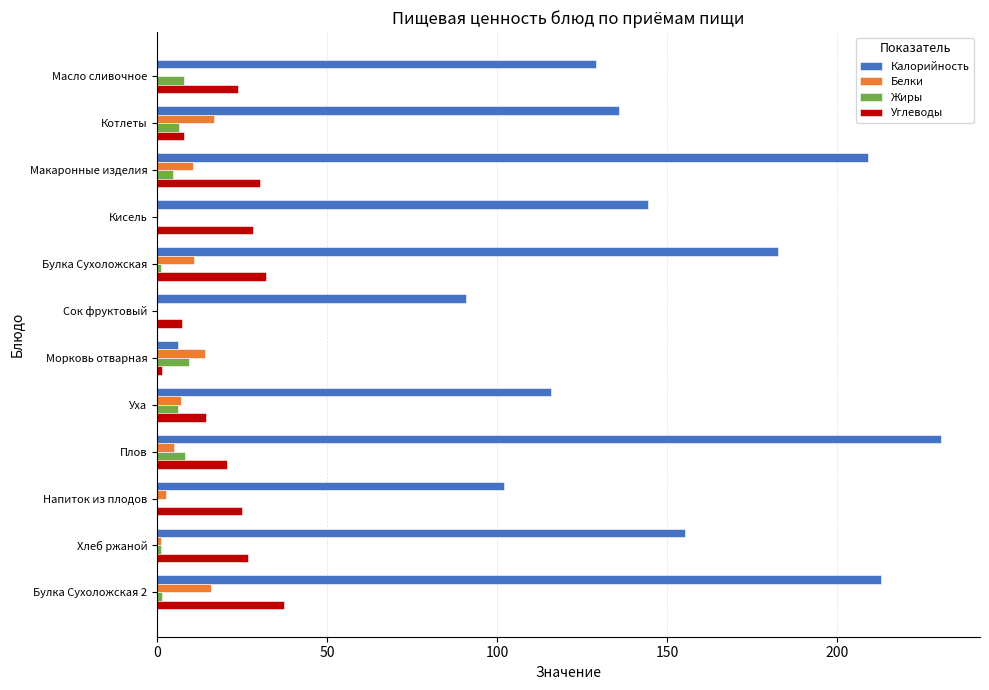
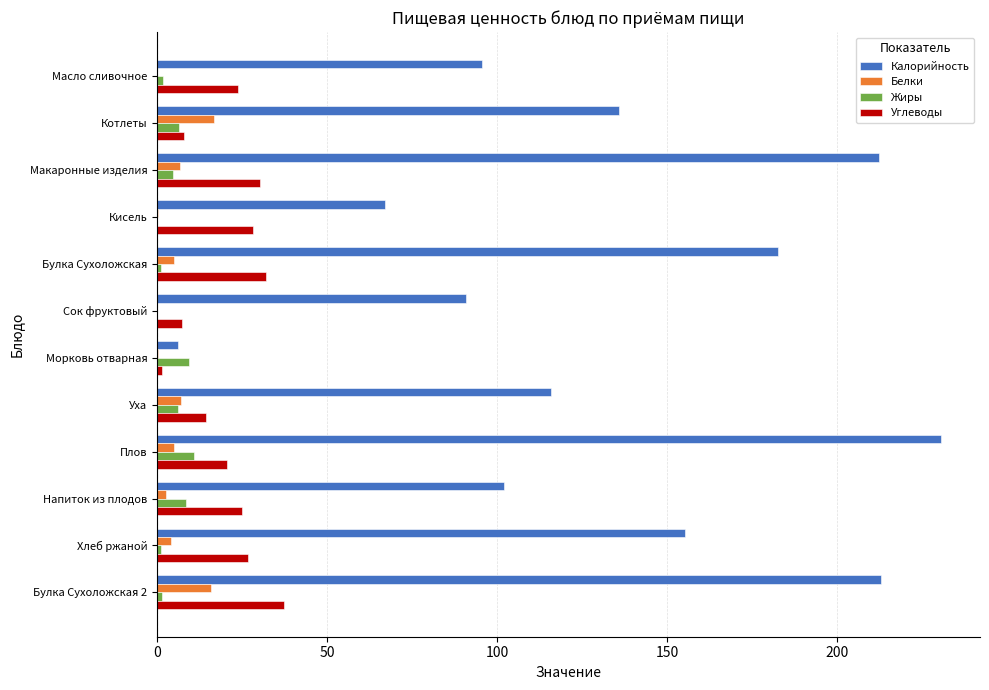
  {
    "Калорийность": {
-     "Масло сливочное": 129,
+     "Масло сливочное": 96,
      "Котлеты": 136,
-     "Макаронные изделия": 209,
-     "Кисель": 144,
+     "Макаронные изделия": 212,
+     "Кисель": 67,
      "Булка Сухоложская": 183,
      "Сок фруктовый": 91,
      "Морковь отварная": 6,
      "Уха": 116,
      "Плов": 231,
      "Напиток из плодов": 102,
      "Хлеб ржаной": 155,
      "Булка Сухоложская 2": 213
    },
    "Белки": {
      "Котлеты": 17,
-     "Макаронные изделия": 11,
-     "Булка Сухоложская": 11,
+     "Макаронные изделия": 7,
+     "Булка Сухоложская": 5,
      "Сок фруктовый": 0,
-     "Морковь отварная": 14,
+     "Морковь отварная": 0,
      "Уха": 7,
      "Плов": 5,
      "Напиток из плодов": 3,
-     "Хлеб ржаной": 1,
+     "Хлеб ржаной": 4,
      "Булка Сухоложская 2": 16
    },
    "Жиры": {
-     "Масло сливочное": 8,
+     "Масло сливочное": 2,
      "Котлеты": 6,
      "Макаронные изделия": 5,
      "Кисель": 0,
      "Булка Сухоложская": 1,
      "Сок фруктовый": 0,
      "Морковь отварная": 9,
      "Уха": 6,
-     "Плов": 8,
-     "Напиток из плодов": 0,
+     "Плов": 11,
+     "Напиток из плодов": 9,
      "Хлеб ржаной": 1,
      "Булка Сухоложская 2": 2
    },
    "Углеводы": {
      "Масло сливочное": 24,
      "Котлеты": 8,
      "Макаронные изделия": 30,
      "Кисель": 28,
      "Булка Сухоложская": 32,
      "Сок фруктовый": 7,
      "Морковь отварная": 1,
      "Уха": 14,
      "Плов": 21,
      "Напиток из плодов": 25,
      "Хлеб ржаной": 27,
      "Булка Сухоложская 2": 37
    }
  }
